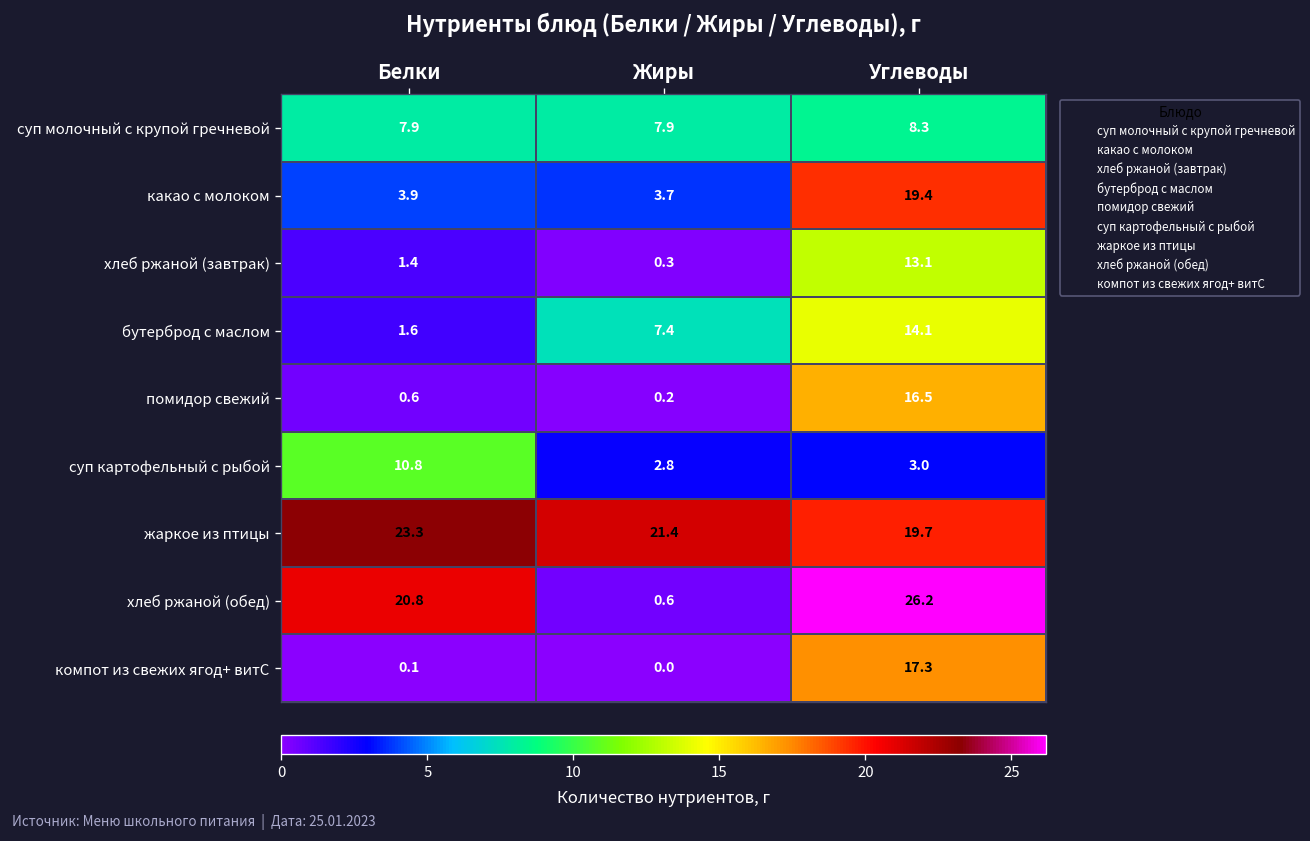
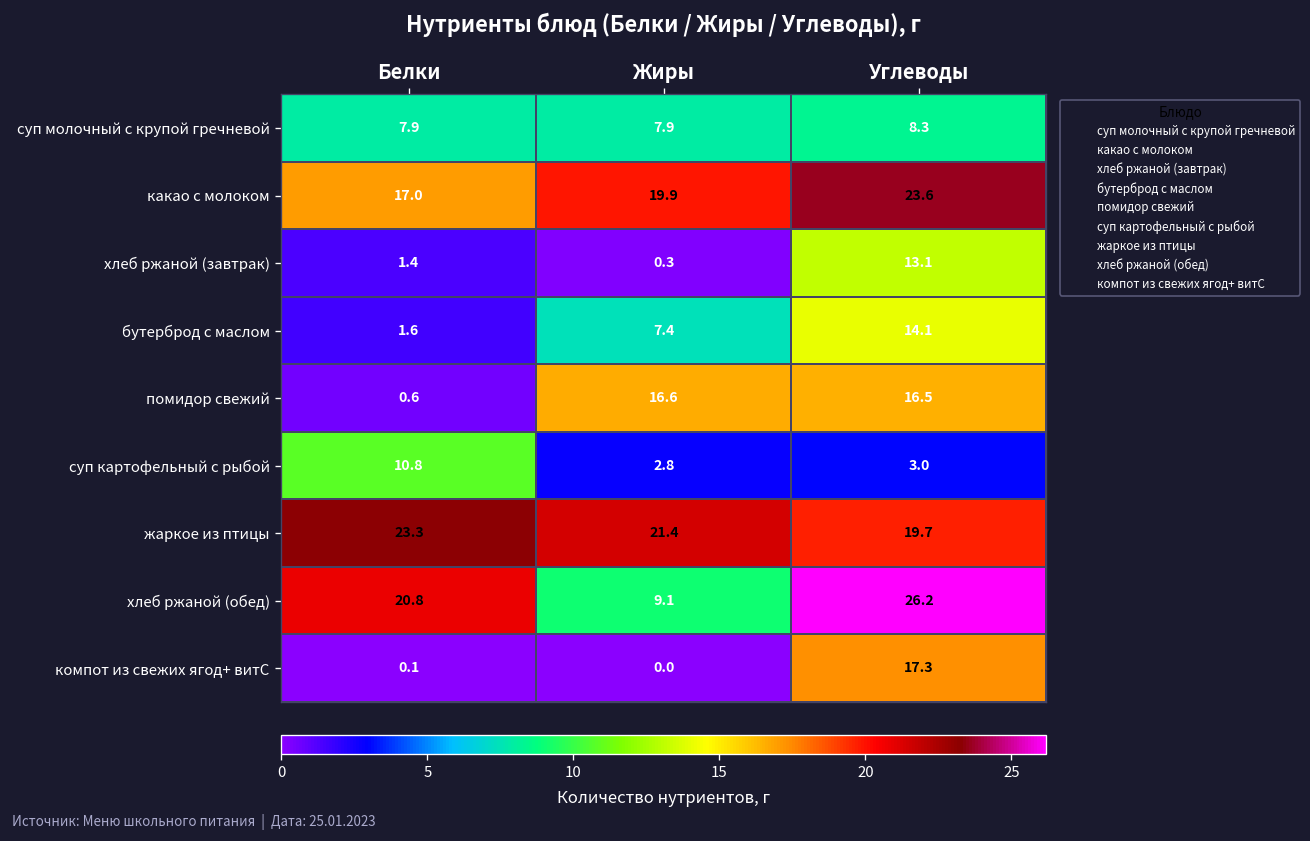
  {
    "суп молочный с крупой гречневой": {
      "Белки": 7.9,
      "Жиры": 7.9,
      "Углеводы": 8.3
    },
    "какао с молоком": {
-     "Белки": 3.9,
-     "Жиры": 3.7,
-     "Углеводы": 19.4
+     "Белки": 17.0,
+     "Жиры": 19.9,
+     "Углеводы": 23.6
    },
    "хлеб ржаной (завтрак)": {
      "Белки": 1.4,
      "Жиры": 0.3,
      "Углеводы": 13.1
    },
    "бутерброд с маслом": {
      "Белки": 1.6,
      "Жиры": 7.4,
      "Углеводы": 14.1
    },
    "помидор свежий": {
      "Белки": 0.6,
-     "Жиры": 0.2,
+     "Жиры": 16.6,
      "Углеводы": 16.5
    },
    "суп картофельный с рыбой": {
      "Белки": 10.8,
      "Жиры": 2.8,
      "Углеводы": 3.0
    },
    "жаркое из птицы": {
      "Белки": 23.3,
      "Жиры": 21.4,
      "Углеводы": 19.7
    },
    "хлеб ржаной (обед)": {
      "Белки": 20.8,
-     "Жиры": 0.6,
+     "Жиры": 9.1,
      "Углеводы": 26.2
    },
    "компот из свежих ягод+ витС": {
      "Белки": 0.1,
      "Жиры": 0.0,
      "Углеводы": 17.3
    }
  }
